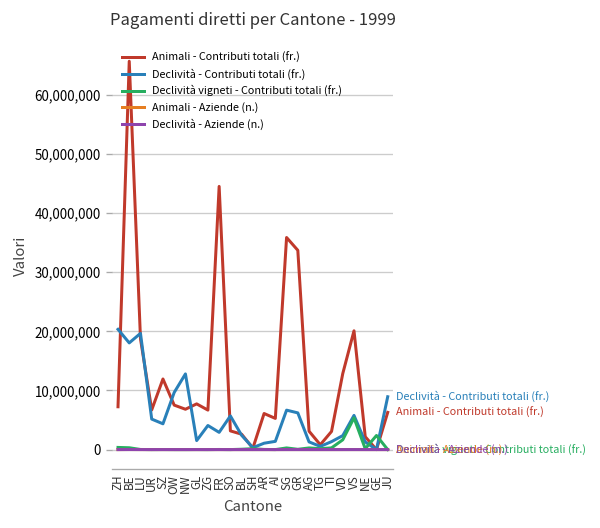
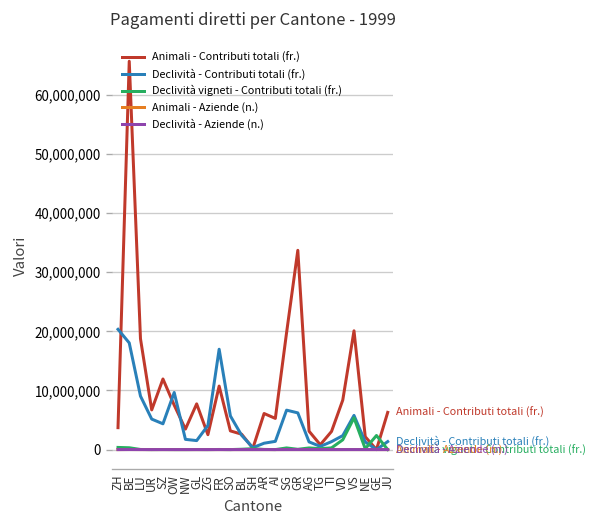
  {
    "Animali - Contributi totali (fr.)": {
-     "ZH": "7,000,000",
+     "ZH": "4,000,000",
      "BE": "66,000,000",
      "LU": "19,000,000",
      "UR": "7,000,000",
      "SZ": "12,000,000",
      "OW": "8,000,000",
-     "NW": "7,000,000",
+     "NW": "3,000,000",
      "GL": "8,000,000",
-     "ZG": "7,000,000",
-     "FR": "45,000,000",
+     "ZG": "3,000,000",
+     "FR": "11,000,000",
      "SO": "3,000,000",
      "AR": "6,000,000",
      "AI": "5,000,000",
-     "SG": "36,000,000",
+     "SG": "20,000,000",
      "GR": "34,000,000",
      "AG": "3,000,000",
      "TI": "3,000,000",
-     "VD": "13,000,000",
+     "VD": "8,000,000",
      "VS": "20,000,000",
      "NE": "2,000,000",
      "JU": "6,000,000"
    },
    "Declività - Contributi totali (fr.)": {
      "ZH": "20,000,000",
      "BE": "18,000,000",
-     "LU": "20,000,000",
+     "LU": "9,000,000",
      "UR": "5,000,000",
      "SZ": "4,000,000",
      "OW": "10,000,000",
-     "NW": "13,000,000",
+     "NW": "2,000,000",
      "GL": "2,000,000",
      "ZG": "4,000,000",
-     "FR": "3,000,000",
+     "FR": "17,000,000",
      "SO": "6,000,000",
      "AR": "1,000,000",
      "AI": "1,000,000",
      "SG": "7,000,000",
      "GR": "6,000,000",
      "AG": "1,000,000",
      "TI": "1,000,000",
      "VD": "2,000,000",
      "NE": "1,000,000",
-     "JU": "9,000,000"
+     "JU": "1,000,000"
    },
    "Declività vigneti - Contributi totali (fr.)": {
      "VD": "2,000,000",
      "GE": "2,000,000"
    },
    "Declività - Aziende (n.)": {
      "VD": "0",
      "VS": "0"
    }
  }
